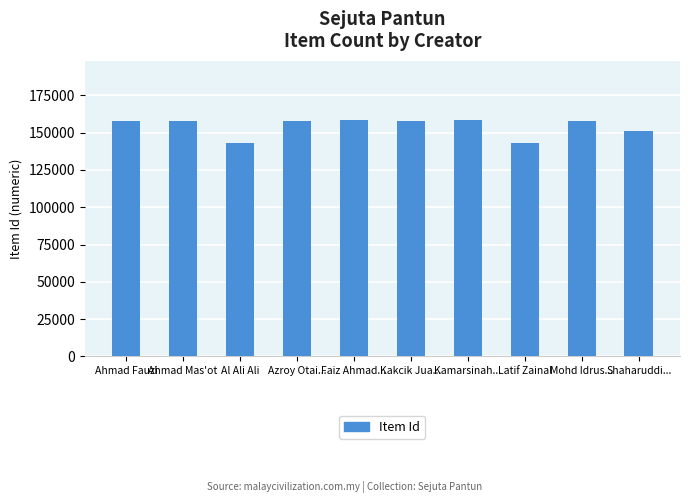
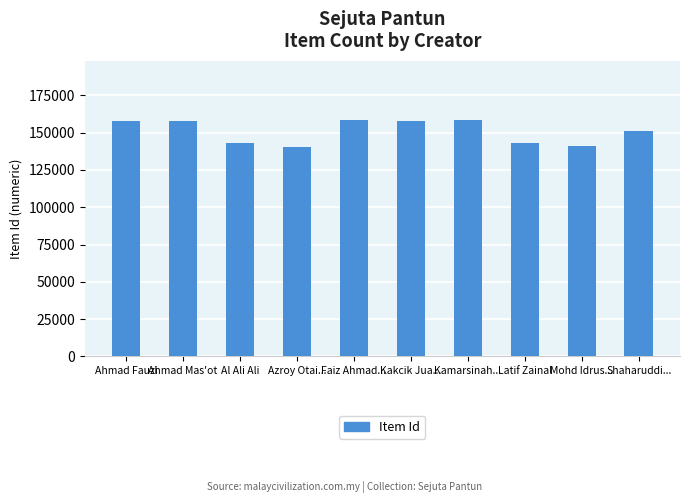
  {
    "Ahmad Fauzi": 158000,
    "Ahmad Mas'ot": 158000,
    "Al Ali Ali": 143000,
-   "Azroy Otai...": 158000,
+   "Azroy Otai...": 141000,
    "Faiz Ahmad...": 158000,
    "Kakcik Jua...": 158000,
    "Kamarsinah...": 158000,
    "Latif Zainal": 143000,
-   "Mohd Idrus...": 158000,
+   "Mohd Idrus...": 141000,
    "Shaharuddi...": 151000
  }
